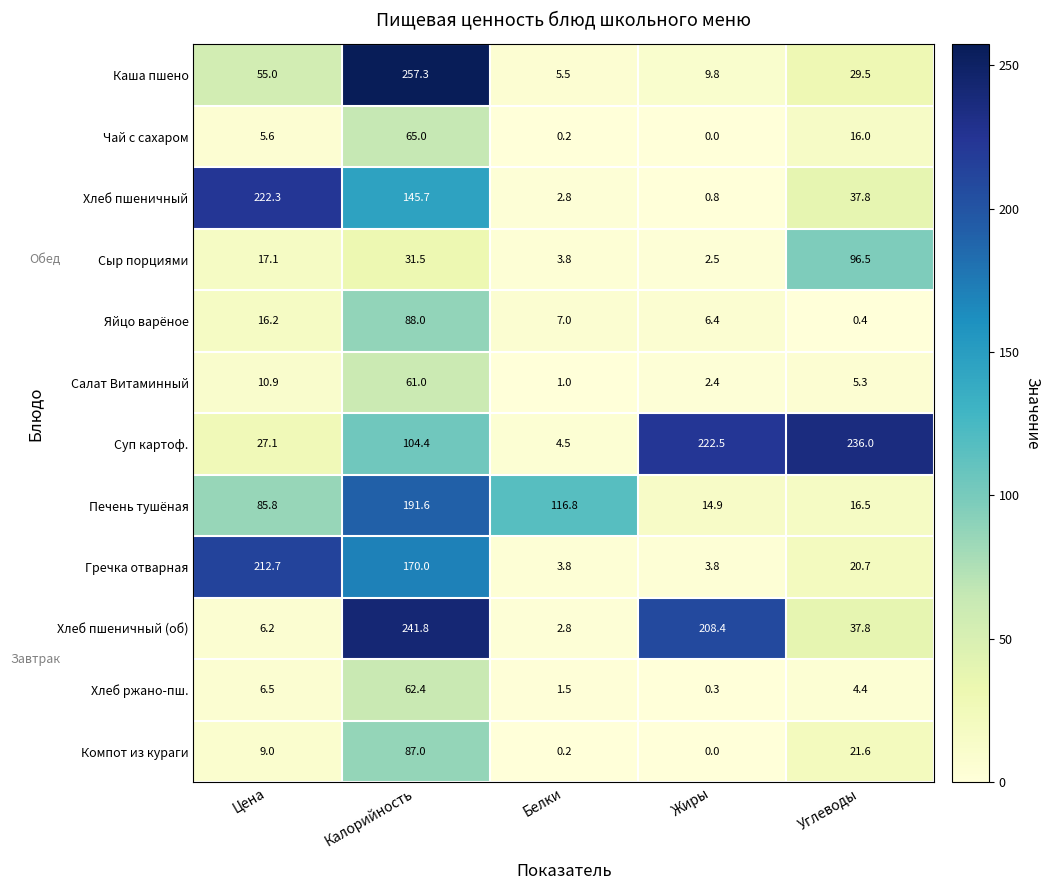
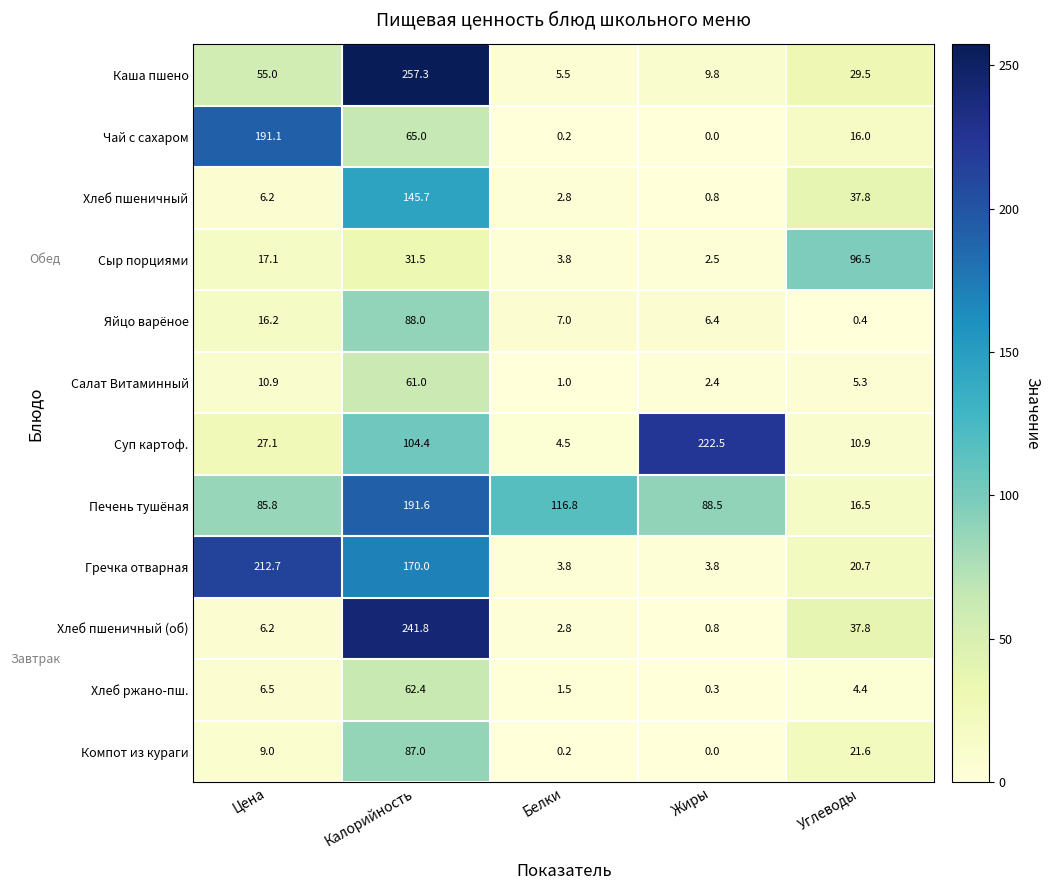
  {
    "Каша пшено": {
      "Цена": 55.0,
      "Калорийность": 257.3,
      "Белки": 5.5,
      "Жиры": 9.8,
      "Углеводы": 29.5
    },
    "Чай с сахаром": {
-     "Цена": 5.6,
+     "Цена": 191.1,
      "Калорийность": 65.0,
      "Белки": 0.2,
      "Жиры": 0.0,
      "Углеводы": 16.0
    },
    "Хлеб пшеничный": {
-     "Цена": 222.3,
+     "Цена": 6.2,
      "Калорийность": 145.7,
      "Белки": 2.8,
      "Жиры": 0.8,
      "Углеводы": 37.8
    },
    "Сыр порциями": {
      "Цена": 17.1,
      "Калорийность": 31.5,
      "Белки": 3.8,
      "Жиры": 2.5,
      "Углеводы": 96.5
    },
    "Яйцо варёное": {
      "Цена": 16.2,
      "Калорийность": 88.0,
      "Белки": 7.0,
      "Жиры": 6.4,
      "Углеводы": 0.4
    },
    "Салат Витаминный": {
      "Цена": 10.9,
      "Калорийность": 61.0,
      "Белки": 1.0,
      "Жиры": 2.4,
      "Углеводы": 5.3
    },
    "Суп картоф.": {
      "Цена": 27.1,
      "Калорийность": 104.4,
      "Белки": 4.5,
      "Жиры": 222.5,
-     "Углеводы": 236.0
+     "Углеводы": 10.9
    },
    "Печень тушёная": {
      "Цена": 85.8,
      "Калорийность": 191.6,
      "Белки": 116.8,
-     "Жиры": 14.9,
+     "Жиры": 88.5,
      "Углеводы": 16.5
    },
    "Гречка отварная": {
      "Цена": 212.7,
      "Калорийность": 170.0,
      "Белки": 3.8,
      "Жиры": 3.8,
      "Углеводы": 20.7
    },
    "Хлеб пшеничный (об)": {
      "Цена": 6.2,
      "Калорийность": 241.8,
      "Белки": 2.8,
-     "Жиры": 208.4,
+     "Жиры": 0.8,
      "Углеводы": 37.8
    },
    "Хлеб ржано-пш.": {
      "Цена": 6.5,
      "Калорийность": 62.4,
      "Белки": 1.5,
      "Жиры": 0.3,
      "Углеводы": 4.4
    },
    "Компот из кураги": {
      "Цена": 9.0,
      "Калорийность": 87.0,
      "Белки": 0.2,
      "Жиры": 0.0,
      "Углеводы": 21.6
    }
  }
